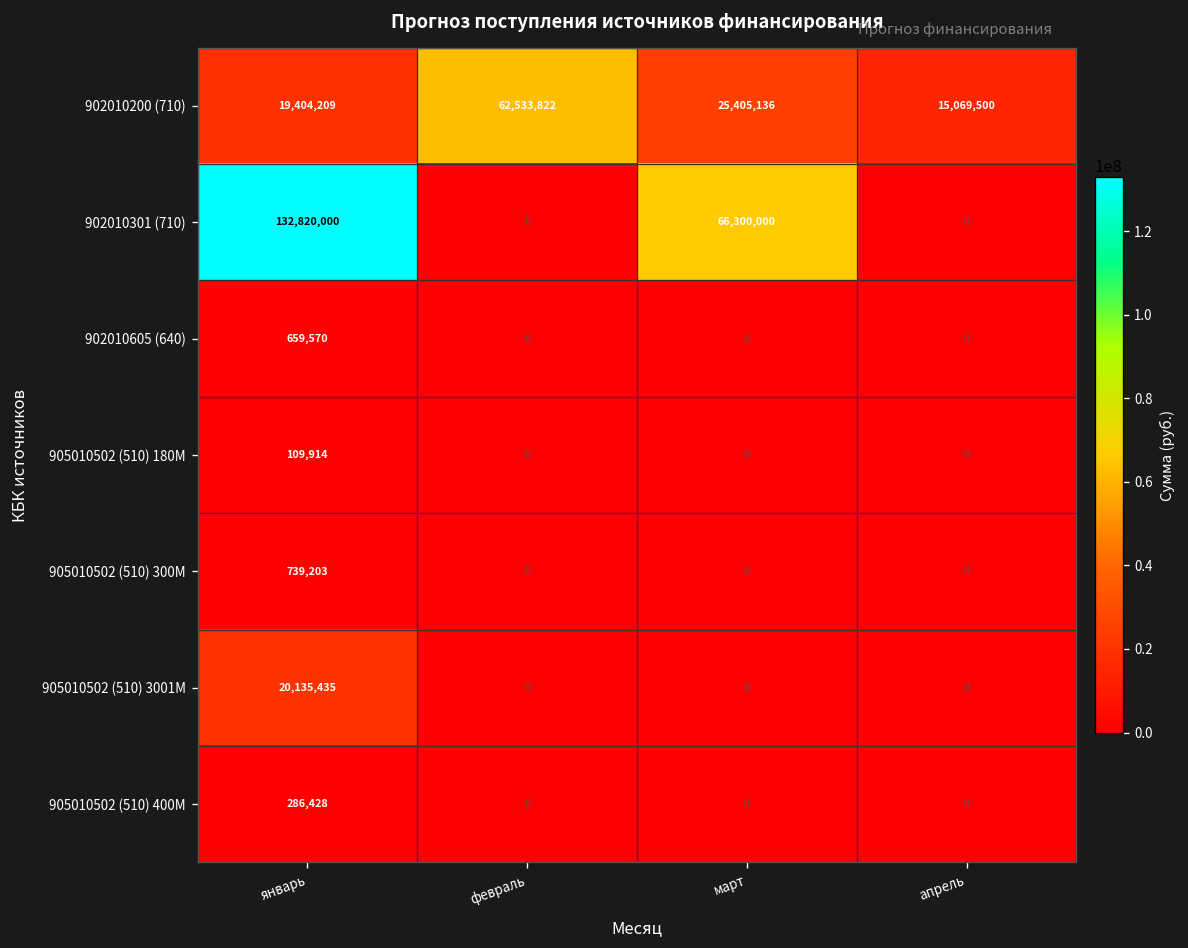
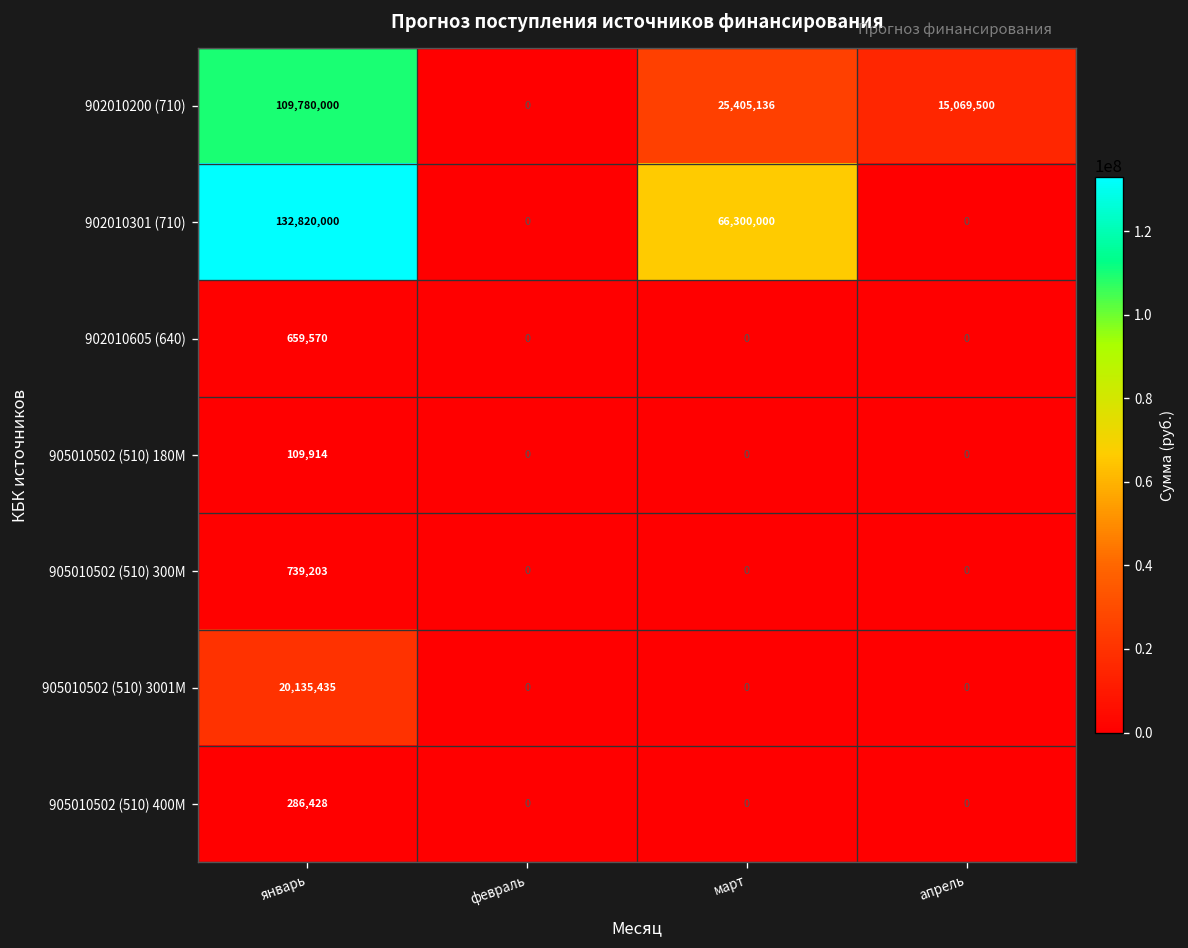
  {
    "902010200 (710)": {
-     "январь": "19,404,209",
-     "февраль": "62,533,822",
+     "январь": "109,780,000",
+     "февраль": "0",
      "март": "25,405,136",
      "апрель": "15,069,500"
    },
    "902010301 (710)": {
      "январь": "132,820,000",
      "февраль": "0",
      "март": "66,300,000",
      "апрель": "0"
    },
    "902010605 (640)": {
      "январь": "659,570",
      "февраль": "0",
      "март": "0",
      "апрель": "0"
    },
    "905010502 (510) 180M": {
      "январь": "109,914",
      "февраль": "0",
      "март": "0",
      "апрель": "0"
    },
    "905010502 (510) 300M": {
      "январь": "739,203",
      "февраль": "0",
      "март": "0",
      "апрель": "0"
    },
    "905010502 (510) 3001M": {
      "январь": "20,135,435",
      "февраль": "0",
      "март": "0",
      "апрель": "0"
    },
    "905010502 (510) 400M": {
      "январь": "286,428",
      "февраль": "0",
      "март": "0",
      "апрель": "0"
    }
  }
